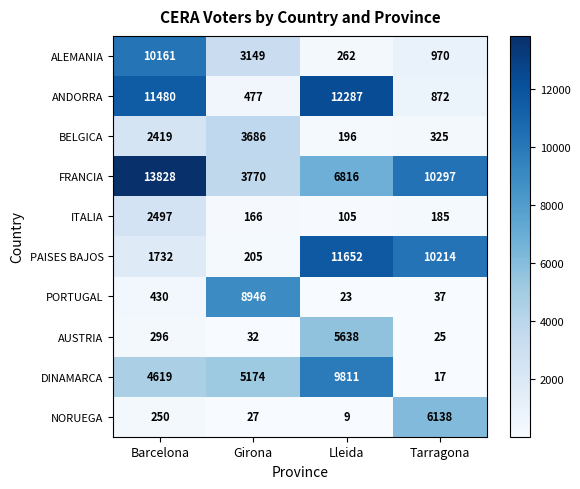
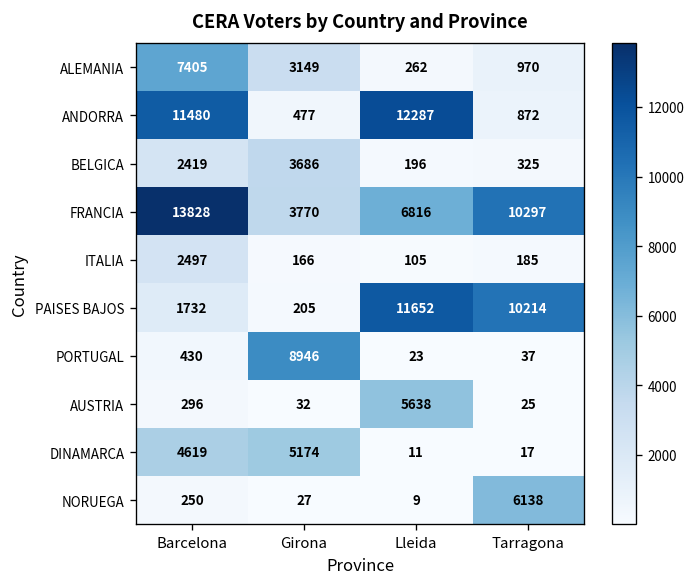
  {
    "ALEMANIA": {
-     "Barcelona": 10161,
+     "Barcelona": 7405,
      "Girona": 3149,
      "Lleida": 262,
      "Tarragona": 970
    },
    "ANDORRA": {
      "Barcelona": 11480,
      "Girona": 477,
      "Lleida": 12287,
      "Tarragona": 872
    },
    "BELGICA": {
      "Barcelona": 2419,
      "Girona": 3686,
      "Lleida": 196,
      "Tarragona": 325
    },
    "FRANCIA": {
      "Barcelona": 13828,
      "Girona": 3770,
      "Lleida": 6816,
      "Tarragona": 10297
    },
    "ITALIA": {
      "Barcelona": 2497,
      "Girona": 166,
      "Lleida": 105,
      "Tarragona": 185
    },
    "PAISES BAJOS": {
      "Barcelona": 1732,
      "Girona": 205,
      "Lleida": 11652,
      "Tarragona": 10214
    },
    "PORTUGAL": {
      "Barcelona": 430,
      "Girona": 8946,
      "Lleida": 23,
      "Tarragona": 37
    },
    "AUSTRIA": {
      "Barcelona": 296,
      "Girona": 32,
      "Lleida": 5638,
      "Tarragona": 25
    },
    "DINAMARCA": {
      "Barcelona": 4619,
      "Girona": 5174,
-     "Lleida": 9811,
+     "Lleida": 11,
      "Tarragona": 17
    },
    "NORUEGA": {
      "Barcelona": 250,
      "Girona": 27,
      "Lleida": 9,
      "Tarragona": 6138
    }
  }
